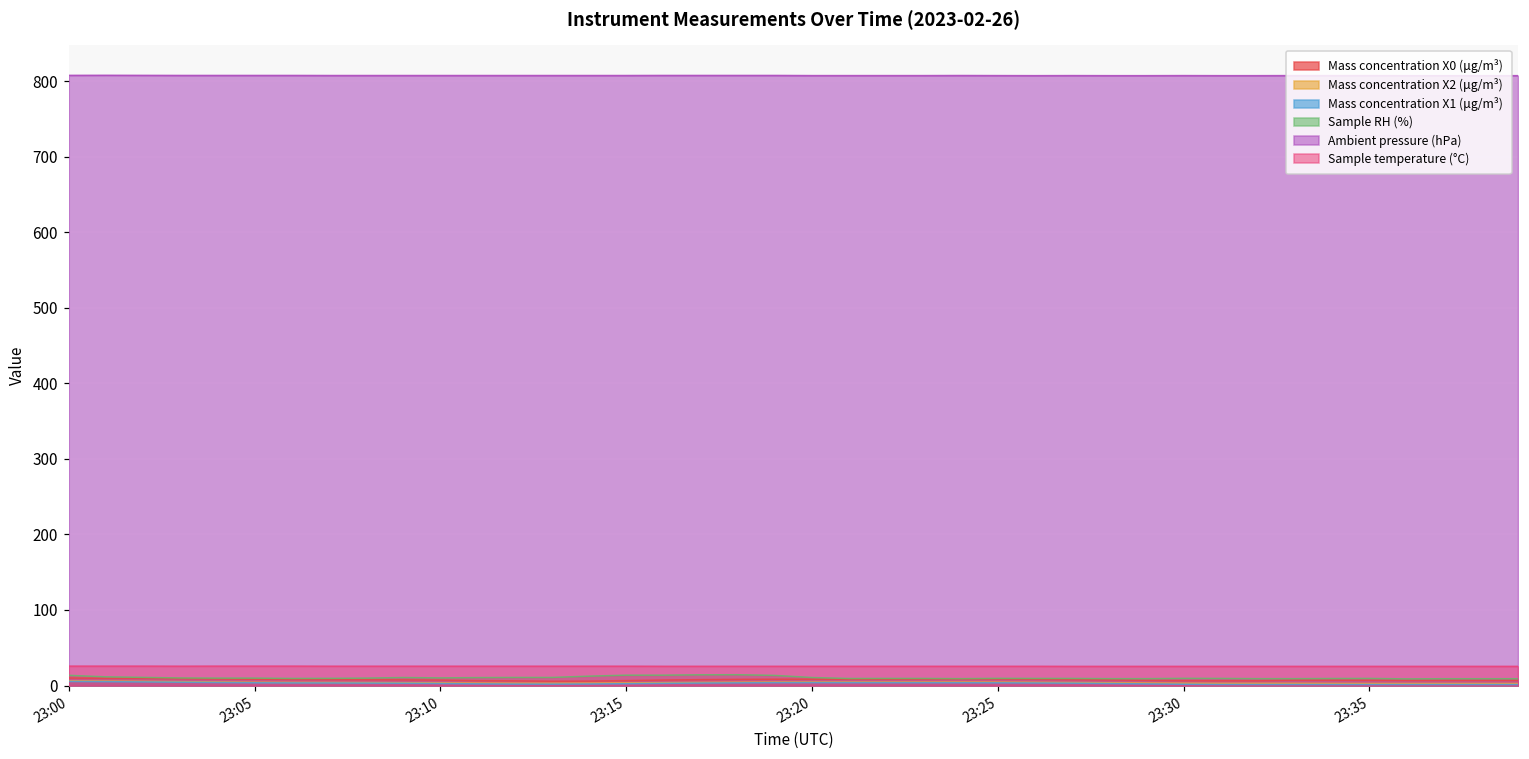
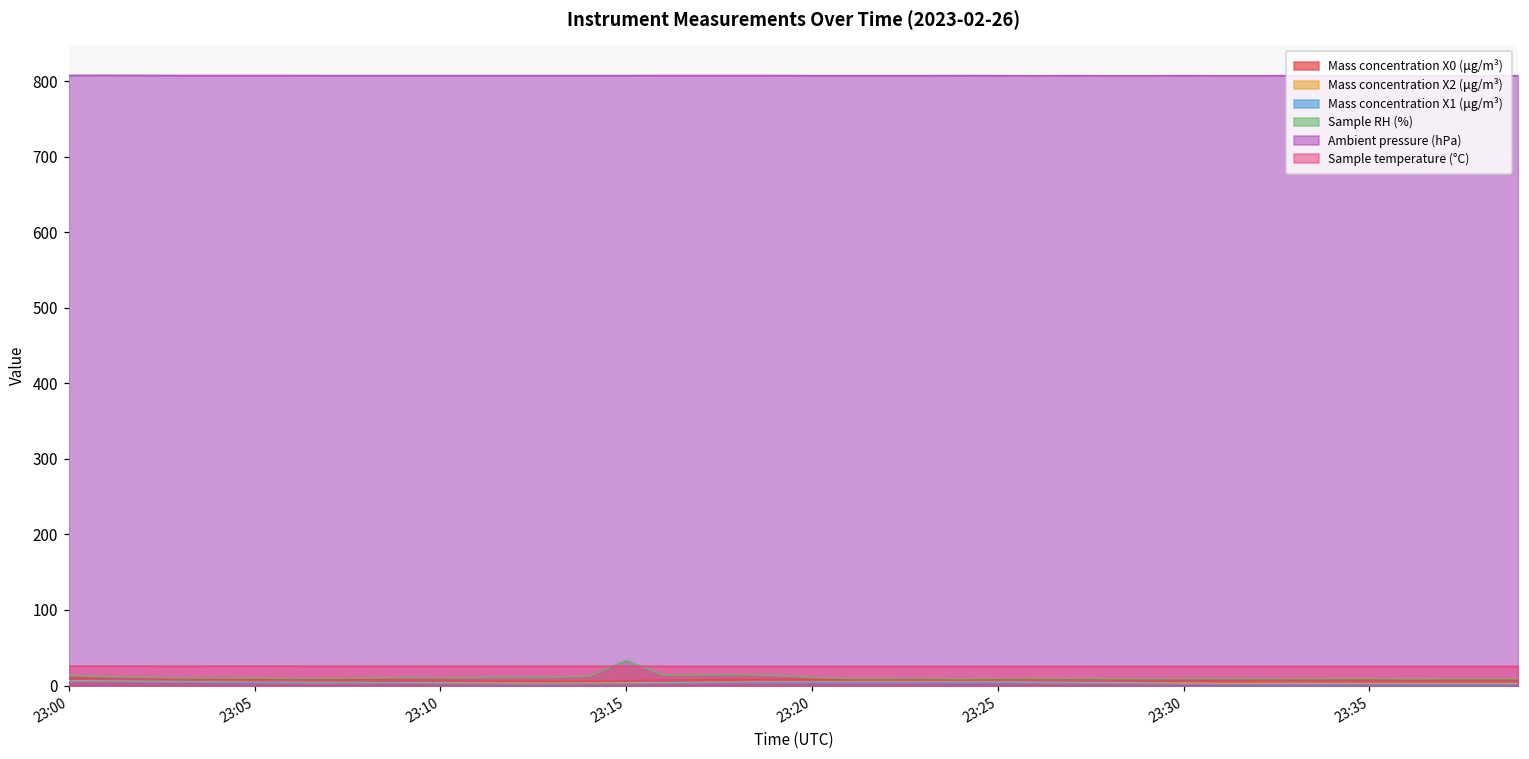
  {
    "Sample RH (%)": {
-     "23:15": 10
+     "23:15": 30
    },
    "Ambient pressure (hPa)": {
      "23:00": 810,
      "23:05": 810,
      "23:10": 810,
      "23:15": 810,
      "23:20": 810,
      "23:25": 810,
      "23:30": 810
    }
  }
